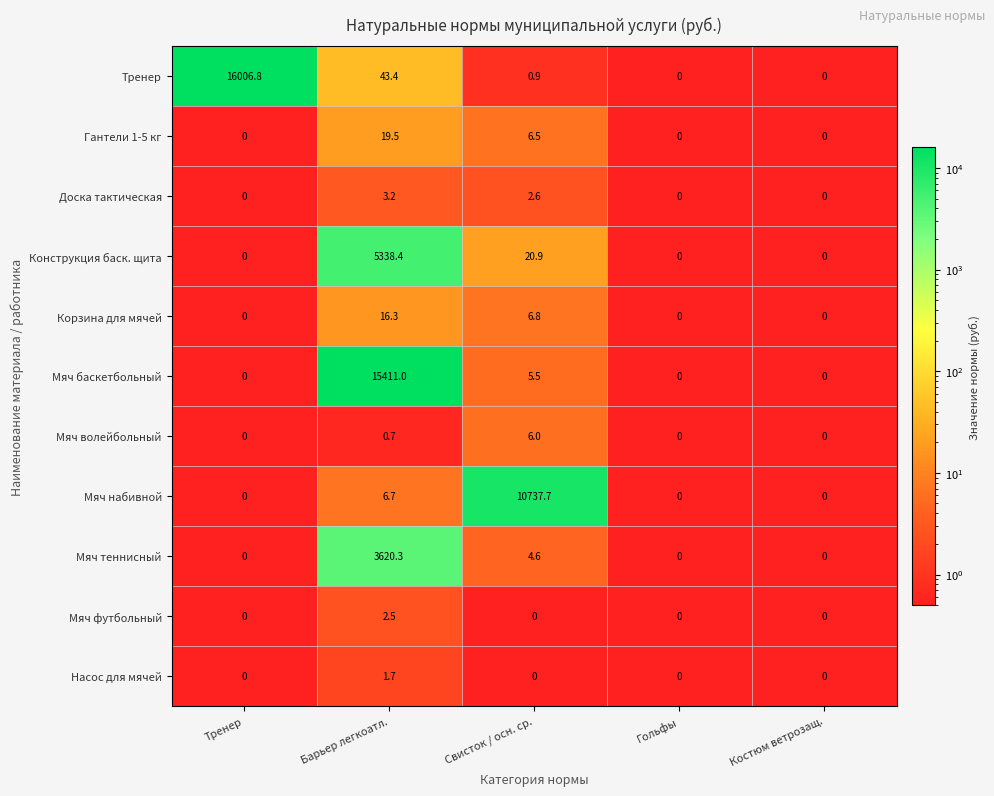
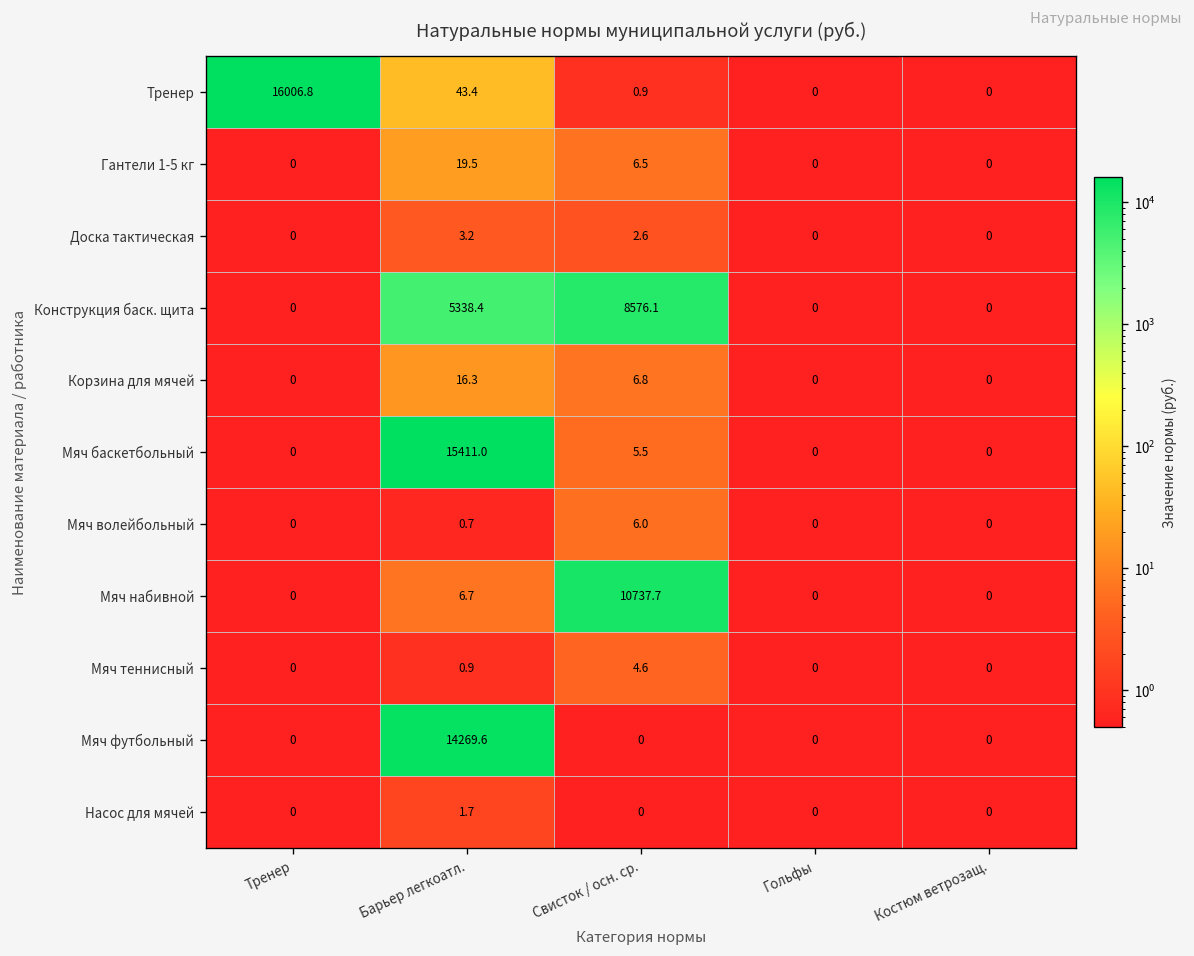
  {
    "Тренер": {
      "Тренер": 16006.8,
      "Барьер легкоатл.": 43.4,
      "Свисток / осн. ср.": 0.9,
      "Гольфы": 0,
      "Костюм ветрозащ.": 0
    },
    "Гантели 1-5 кг": {
      "Тренер": 0,
      "Барьер легкоатл.": 19.5,
      "Свисток / осн. ср.": 6.5,
      "Гольфы": 0,
      "Костюм ветрозащ.": 0
    },
    "Доска тактическая": {
      "Тренер": 0,
      "Барьер легкоатл.": 3.2,
      "Свисток / осн. ср.": 2.6,
      "Гольфы": 0,
      "Костюм ветрозащ.": 0
    },
    "Конструкция баск. щита": {
      "Тренер": 0,
      "Барьер легкоатл.": 5338.4,
-     "Свисток / осн. ср.": 20.9,
+     "Свисток / осн. ср.": 8576.1,
      "Гольфы": 0,
      "Костюм ветрозащ.": 0
    },
    "Корзина для мячей": {
      "Тренер": 0,
      "Барьер легкоатл.": 16.3,
      "Свисток / осн. ср.": 6.8,
      "Гольфы": 0,
      "Костюм ветрозащ.": 0
    },
    "Мяч баскетбольный": {
      "Тренер": 0,
      "Барьер легкоатл.": 15411.0,
      "Свисток / осн. ср.": 5.5,
      "Гольфы": 0,
      "Костюм ветрозащ.": 0
    },
    "Мяч волейбольный": {
      "Тренер": 0,
      "Барьер легкоатл.": 0.7,
      "Свисток / осн. ср.": 6.0,
      "Гольфы": 0,
      "Костюм ветрозащ.": 0
    },
    "Мяч набивной": {
      "Тренер": 0,
      "Барьер легкоатл.": 6.7,
      "Свисток / осн. ср.": 10737.7,
      "Гольфы": 0,
      "Костюм ветрозащ.": 0
    },
    "Мяч теннисный": {
      "Тренер": 0,
-     "Барьер легкоатл.": 3620.3,
+     "Барьер легкоатл.": 0.9,
      "Свисток / осн. ср.": 4.6,
      "Гольфы": 0,
      "Костюм ветрозащ.": 0
    },
    "Мяч футбольный": {
      "Тренер": 0,
-     "Барьер легкоатл.": 2.5,
+     "Барьер легкоатл.": 14269.6,
      "Свисток / осн. ср.": 0,
      "Гольфы": 0,
      "Костюм ветрозащ.": 0
    },
    "Насос для мячей": {
      "Тренер": 0,
      "Барьер легкоатл.": 1.7,
      "Свисток / осн. ср.": 0,
      "Гольфы": 0,
      "Костюм ветрозащ.": 0
    }
  }
